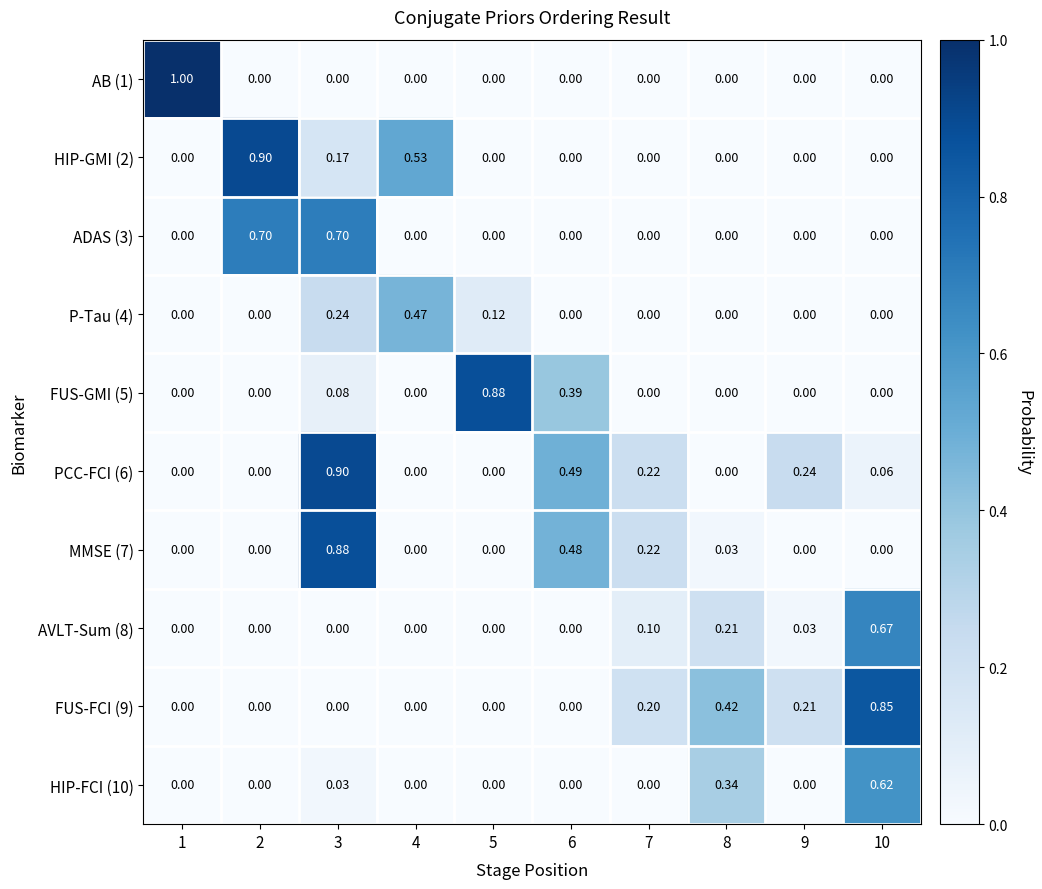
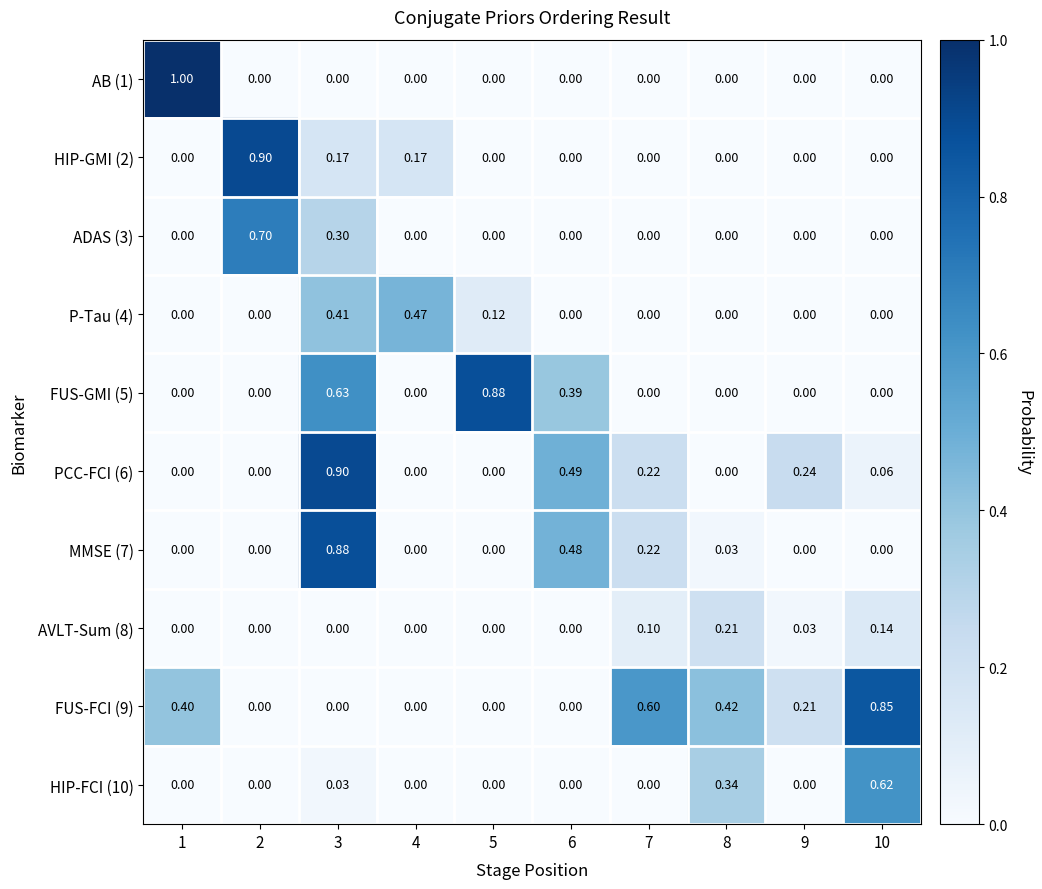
  {
    "AB (1)": {
      "1": 1.00,
      "2": 0.00,
      "3": 0.00,
      "4": 0.00,
      "5": 0.00,
      "6": 0.00,
      "7": 0.00,
      "8": 0.00,
      "9": 0.00,
      "10": 0.00
    },
    "HIP-GMI (2)": {
      "1": 0.00,
      "2": 0.90,
      "3": 0.17,
-     "4": 0.53,
+     "4": 0.17,
      "5": 0.00,
      "6": 0.00,
      "7": 0.00,
      "8": 0.00,
      "9": 0.00,
      "10": 0.00
    },
    "ADAS (3)": {
      "1": 0.00,
      "2": 0.70,
-     "3": 0.70,
+     "3": 0.30,
      "4": 0.00,
      "5": 0.00,
      "6": 0.00,
      "7": 0.00,
      "8": 0.00,
      "9": 0.00,
      "10": 0.00
    },
    "P-Tau (4)": {
      "1": 0.00,
      "2": 0.00,
-     "3": 0.24,
+     "3": 0.41,
      "4": 0.47,
      "5": 0.12,
      "6": 0.00,
      "7": 0.00,
      "8": 0.00,
      "9": 0.00,
      "10": 0.00
    },
    "FUS-GMI (5)": {
      "1": 0.00,
      "2": 0.00,
-     "3": 0.08,
+     "3": 0.63,
      "4": 0.00,
      "5": 0.88,
      "6": 0.39,
      "7": 0.00,
      "8": 0.00,
      "9": 0.00,
      "10": 0.00
    },
    "PCC-FCI (6)": {
      "1": 0.00,
      "2": 0.00,
      "3": 0.90,
      "4": 0.00,
      "5": 0.00,
      "6": 0.49,
      "7": 0.22,
      "8": 0.00,
      "9": 0.24,
      "10": 0.06
    },
    "MMSE (7)": {
      "1": 0.00,
      "2": 0.00,
      "3": 0.88,
      "4": 0.00,
      "5": 0.00,
      "6": 0.48,
      "7": 0.22,
      "8": 0.03,
      "9": 0.00,
      "10": 0.00
    },
    "AVLT-Sum (8)": {
      "1": 0.00,
      "2": 0.00,
      "3": 0.00,
      "4": 0.00,
      "5": 0.00,
      "6": 0.00,
      "7": 0.10,
      "8": 0.21,
      "9": 0.03,
-     "10": 0.67
+     "10": 0.14
    },
    "FUS-FCI (9)": {
-     "1": 0.00,
+     "1": 0.40,
      "2": 0.00,
      "3": 0.00,
      "4": 0.00,
      "5": 0.00,
      "6": 0.00,
-     "7": 0.20,
+     "7": 0.60,
      "8": 0.42,
      "9": 0.21,
      "10": 0.85
    },
    "HIP-FCI (10)": {
      "1": 0.00,
      "2": 0.00,
      "3": 0.03,
      "4": 0.00,
      "5": 0.00,
      "6": 0.00,
      "7": 0.00,
      "8": 0.34,
      "9": 0.00,
      "10": 0.62
    }
  }
